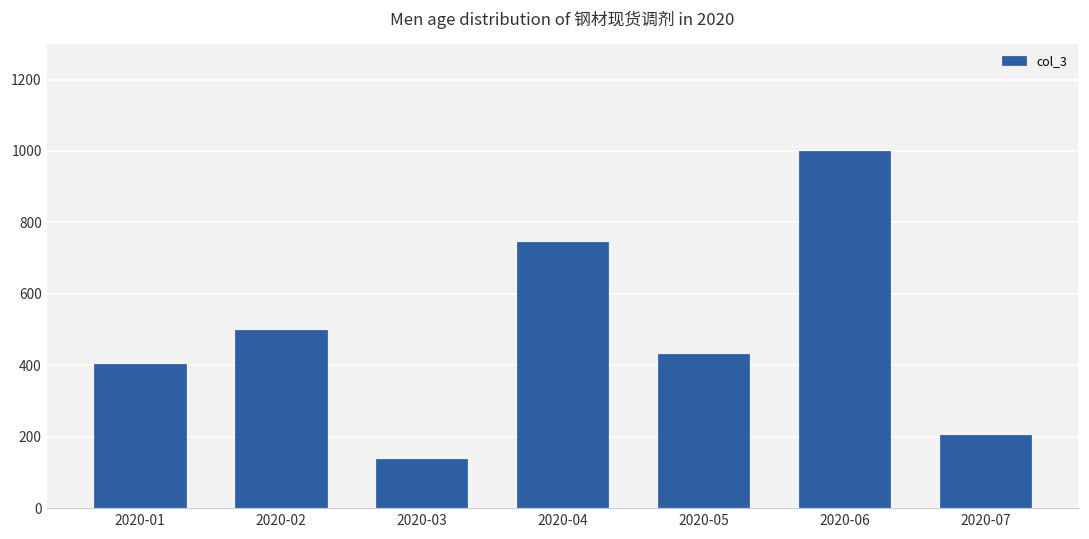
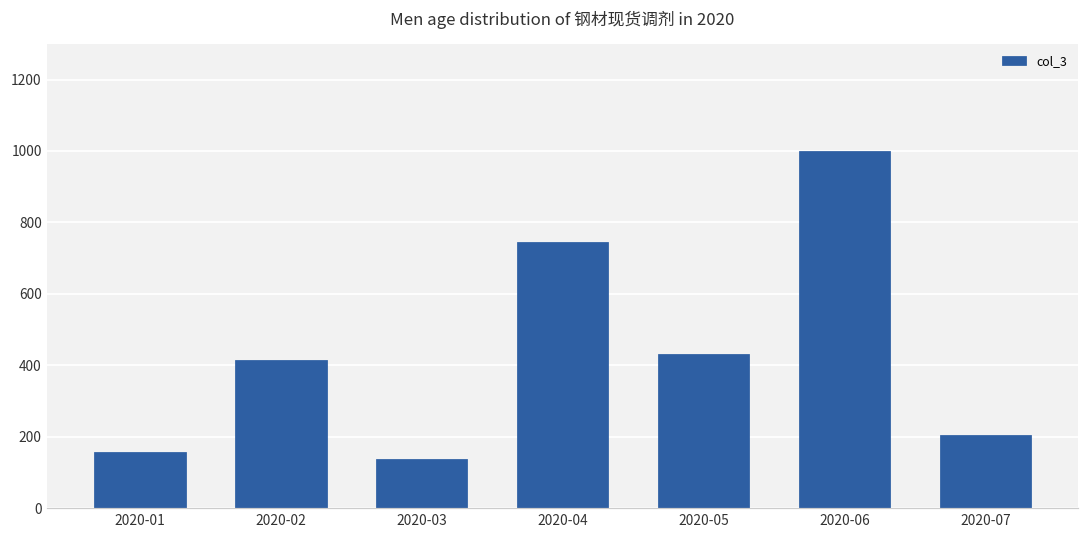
  {
-   "2020-01": 400,
-   "2020-02": 500,
+   "2020-01": 160,
+   "2020-02": 420,
    "2020-03": 140,
    "2020-04": 750,
    "2020-05": 430,
    "2020-06": 1000,
    "2020-07": 210
  }
